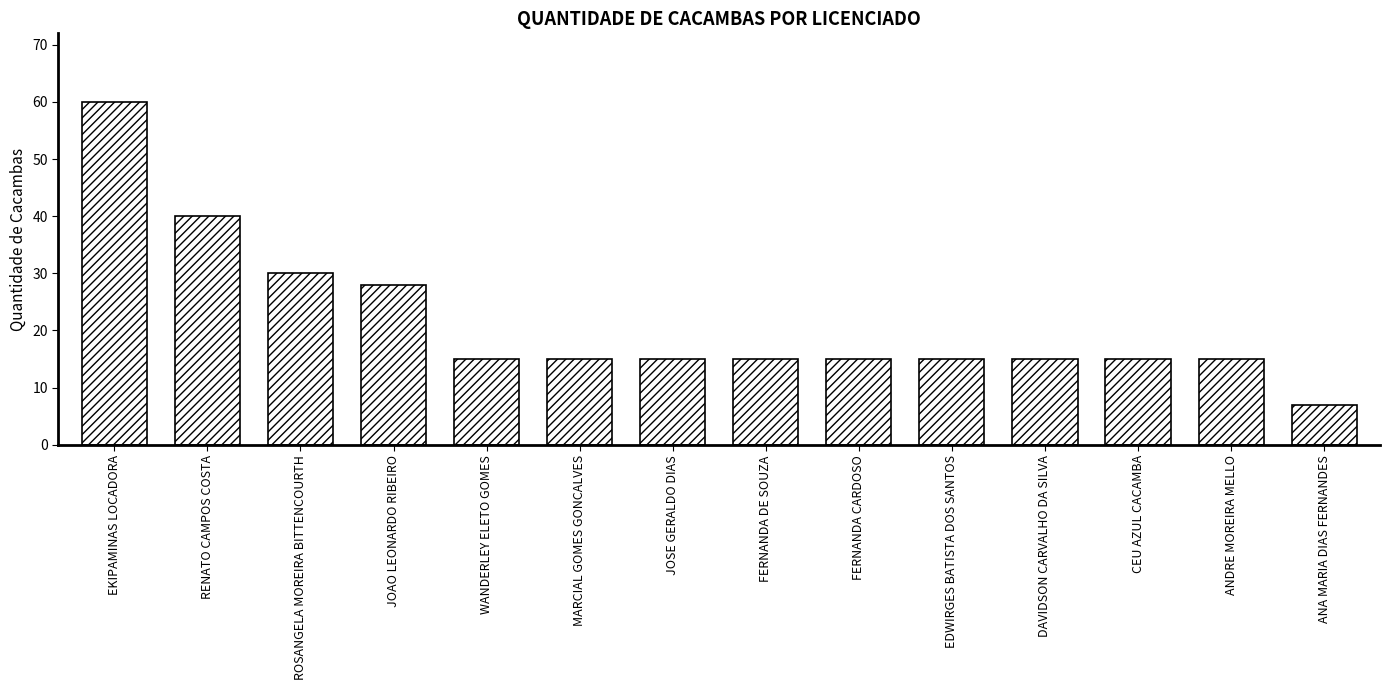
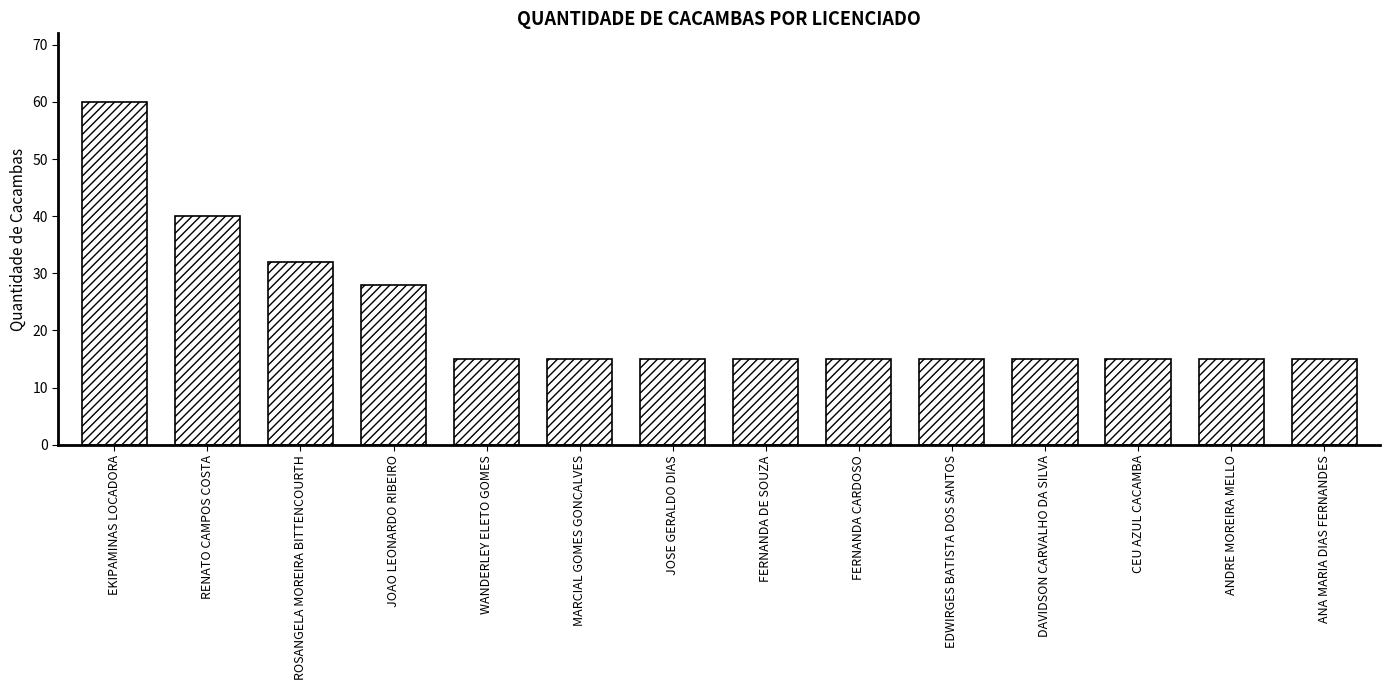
  {
    "EKIPAMINAS LOCADORA": 60,
    "RENATO CAMPOS COSTA": 40,
-   "ROSANGELA MOREIRA BITTENCOURTH": 30,
+   "ROSANGELA MOREIRA BITTENCOURTH": 32,
    "JOAO LEONARDO RIBEIRO": 28,
    "WANDERLEY ELETO GOMES": 15,
    "MARCIAL GOMES GONCALVES": 15,
    "JOSE GERALDO DIAS": 15,
    "FERNANDA DE SOUZA": 15,
    "FERNANDA CARDOSO": 15,
    "EDWIRGES BATISTA DOS SANTOS": 15,
    "DAVIDSON CARVALHO DA SILVA": 15,
    "CEU AZUL CACAMBA": 15,
    "ANDRE MOREIRA MELLO": 15,
-   "ANA MARIA DIAS FERNANDES": 7
+   "ANA MARIA DIAS FERNANDES": 15
  }
